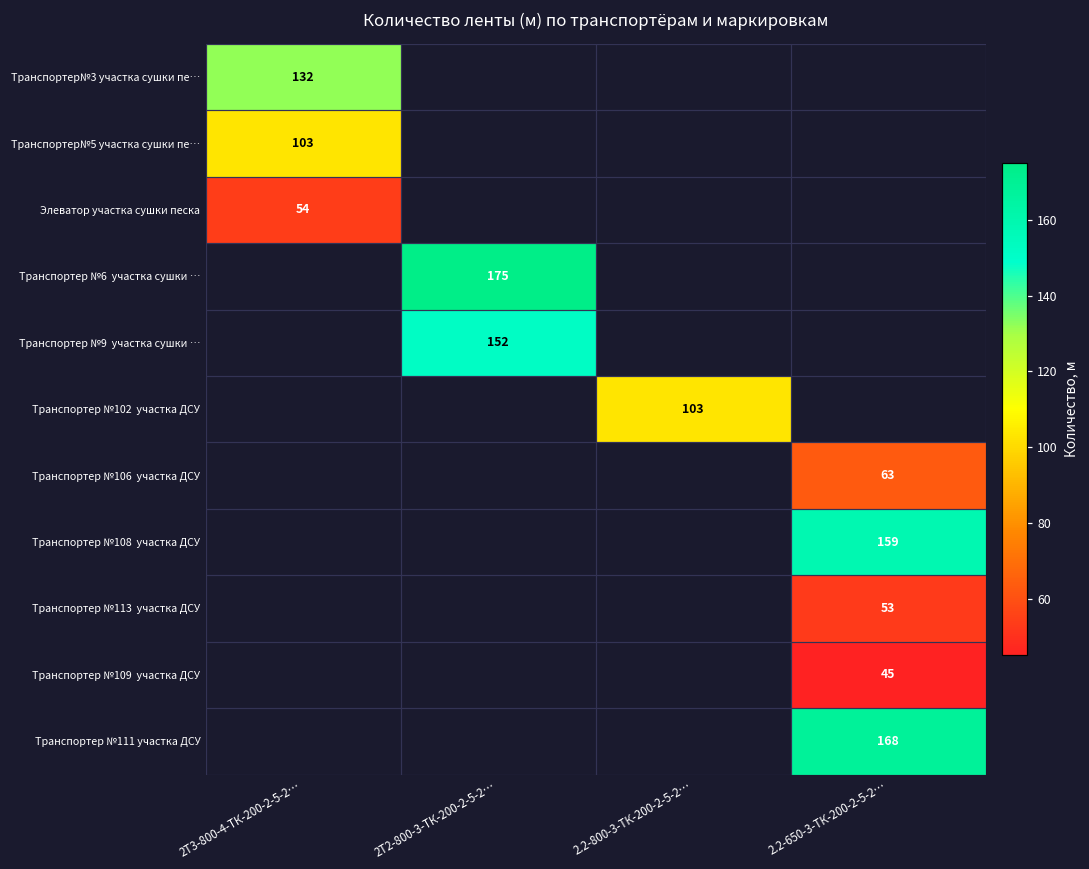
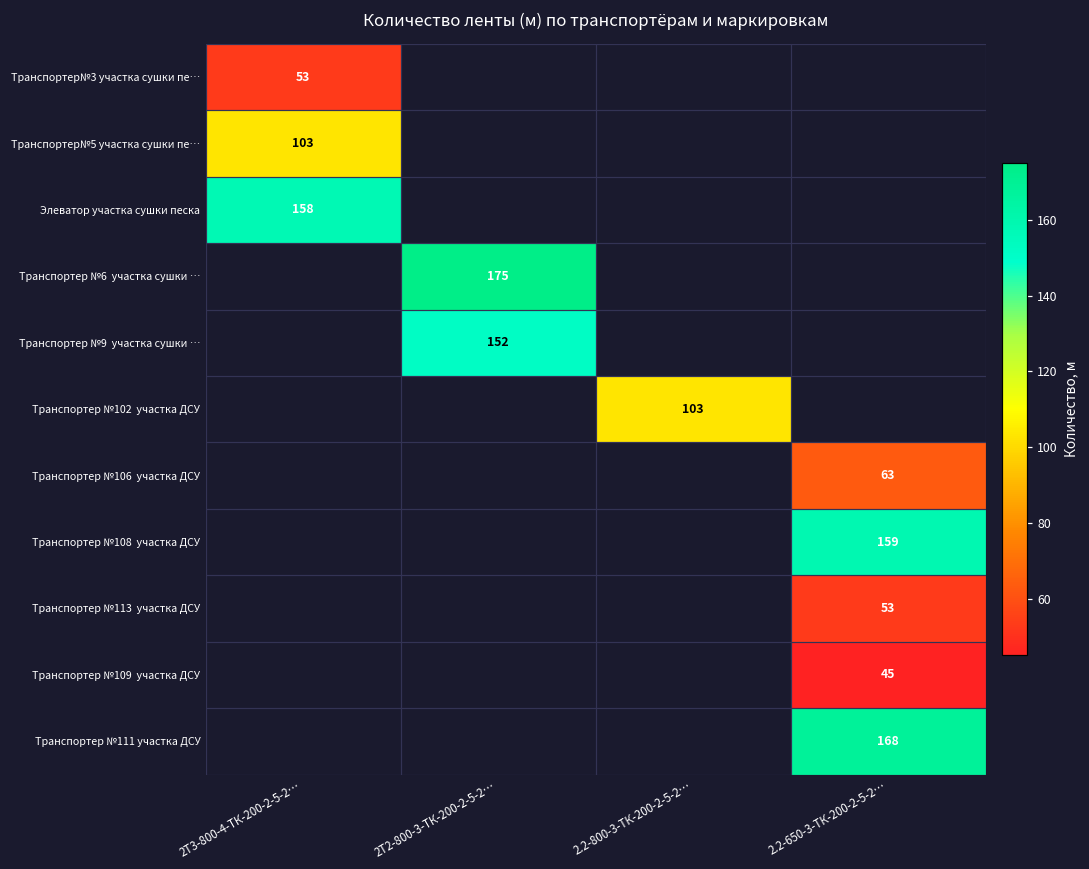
  {
    "Транспортер№3 участка сушки пе…": {
-     "2Т3-800-4-ТК-200-2-5-2…": 132
+     "2Т3-800-4-ТК-200-2-5-2…": 53
    },
    "Транспортер№5 участка сушки пе…": {
      "2Т3-800-4-ТК-200-2-5-2…": 103
    },
    "Элеватор участка сушки песка": {
-     "2Т3-800-4-ТК-200-2-5-2…": 54
+     "2Т3-800-4-ТК-200-2-5-2…": 158
    },
    "Транспортер №6 участка сушки …": {
      "2Т2-800-3-ТК-200-2-5-2…": 175
    },
    "Транспортер №9 участка сушки …": {
      "2Т2-800-3-ТК-200-2-5-2…": 152
    },
    "Транспортер №102 участка ДСУ": {
      "2.2-800-3-ТК-200-2-5-2…": 103
    },
    "Транспортер №106 участка ДСУ": {
      "2.2-650-3-ТК-200-2-5-2…": 63
    },
    "Транспортер №108 участка ДСУ": {
      "2.2-650-3-ТК-200-2-5-2…": 159
    },
    "Транспортер №113 участка ДСУ": {
      "2.2-650-3-ТК-200-2-5-2…": 53
    },
    "Транспортер №109 участка ДСУ": {
      "2.2-650-3-ТК-200-2-5-2…": 45
    },
    "Транспортер №111 участка ДСУ": {
      "2.2-650-3-ТК-200-2-5-2…": 168
    }
  }
